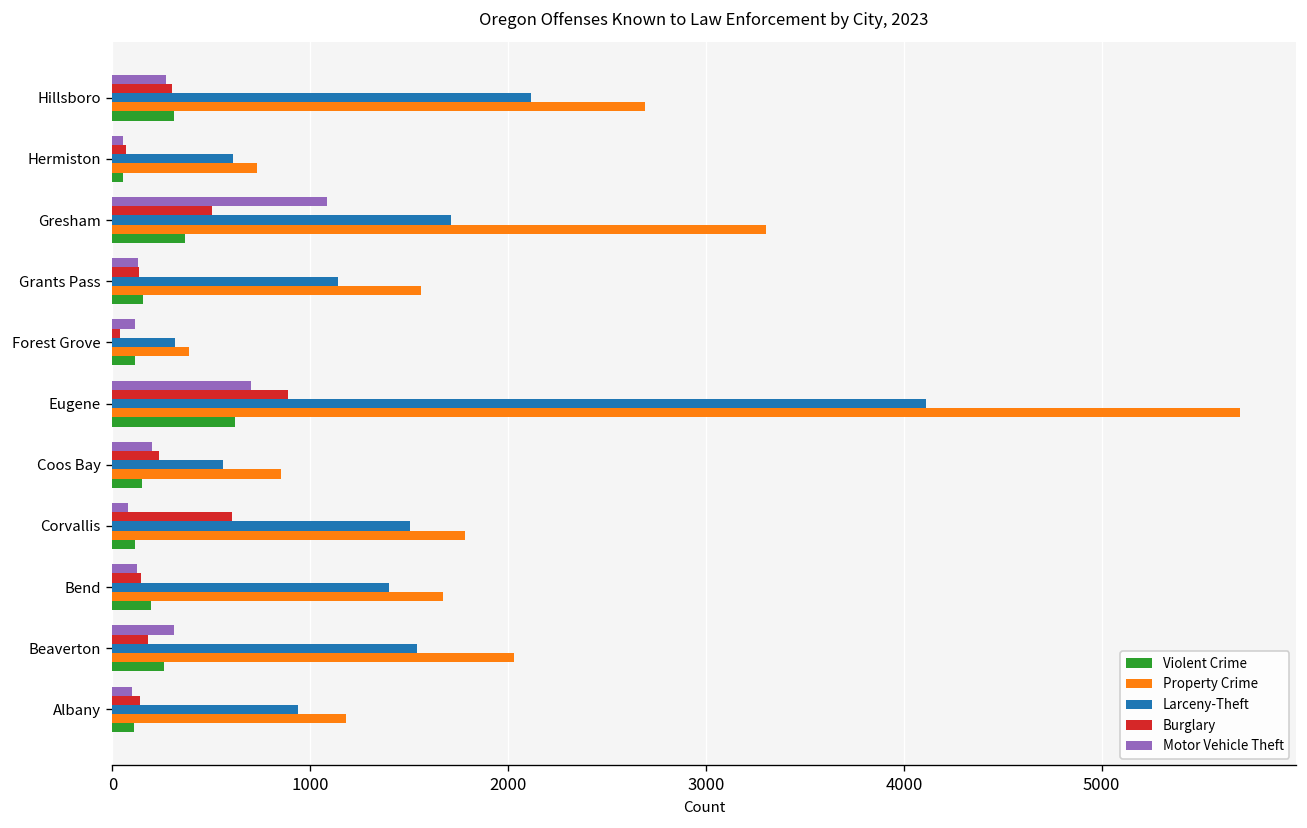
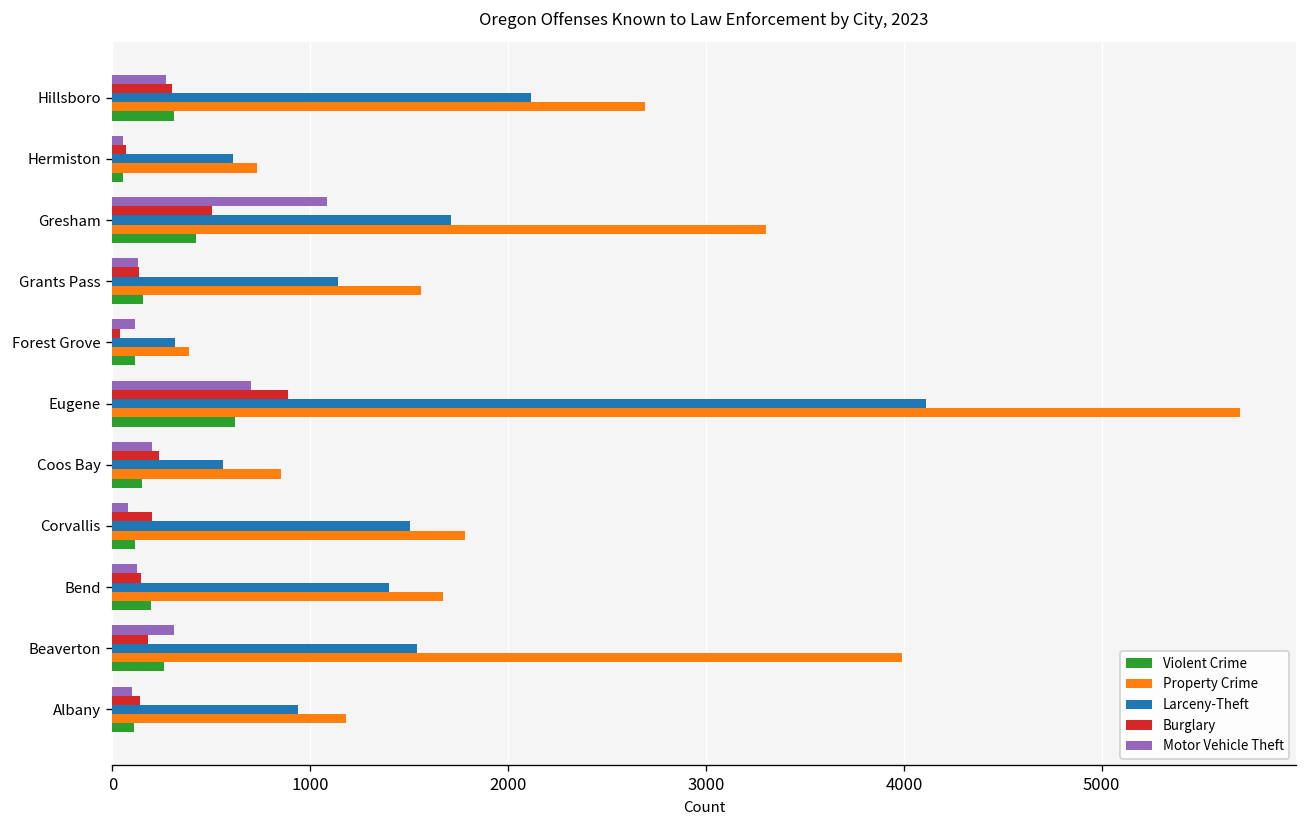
  {
    "Violent Crime": {
      "Hillsboro": 310,
      "Hermiston": 50,
-     "Gresham": 370,
+     "Gresham": 420,
      "Grants Pass": 160,
      "Forest Grove": 120,
      "Eugene": 620,
      "Coos Bay": 150,
      "Corvallis": 120,
      "Bend": 190,
      "Beaverton": 260,
      "Albany": 110
    },
    "Property Crime": {
      "Hillsboro": 2690,
      "Hermiston": 730,
      "Gresham": 3300,
      "Grants Pass": 1560,
      "Forest Grove": 390,
      "Eugene": 5700,
      "Coos Bay": 850,
      "Corvallis": 1780,
      "Bend": 1670,
-     "Beaverton": 2030,
+     "Beaverton": 3990,
      "Albany": 1180
    },
    "Larceny-Theft": {
      "Hillsboro": 2120,
      "Hermiston": 610,
      "Gresham": 1710,
      "Grants Pass": 1140,
      "Forest Grove": 320,
      "Eugene": 4110,
      "Coos Bay": 560,
      "Corvallis": 1500,
      "Bend": 1400,
      "Beaverton": 1540,
      "Albany": 940
    },
    "Burglary": {
      "Hillsboro": 300,
      "Hermiston": 70,
      "Gresham": 510,
      "Grants Pass": 140,
      "Forest Grove": 40,
      "Eugene": 890,
      "Coos Bay": 240,
-     "Corvallis": 610,
+     "Corvallis": 200,
      "Bend": 150,
      "Beaverton": 180,
      "Albany": 140
    },
    "Motor Vehicle Theft": {
      "Hillsboro": 270,
      "Hermiston": 50,
      "Gresham": 1090,
      "Grants Pass": 130,
      "Forest Grove": 110,
      "Eugene": 700,
      "Coos Bay": 200,
      "Corvallis": 80,
      "Bend": 130,
      "Beaverton": 310,
      "Albany": 100
    }
  }
